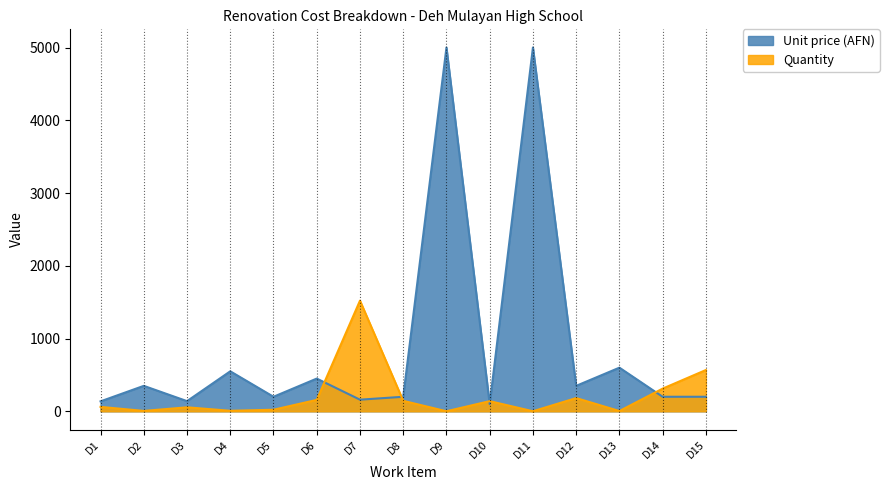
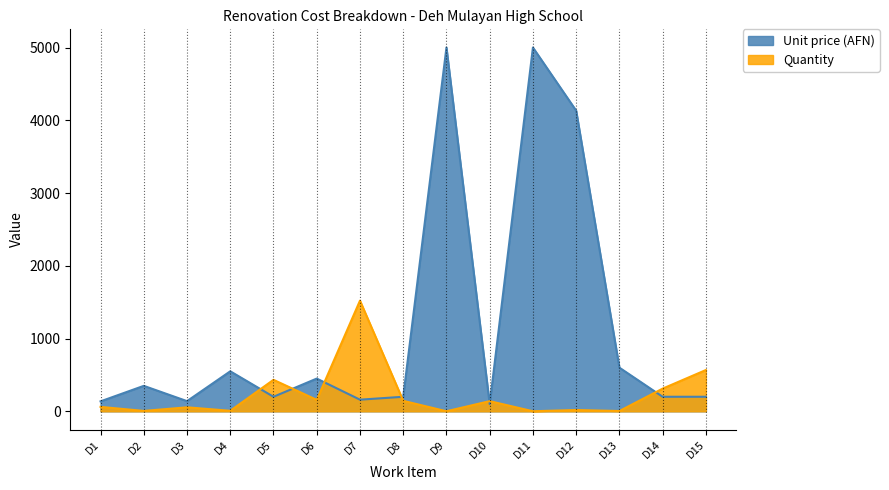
  {
    "Unit price (AFN)": {
      "D1": 100,
      "D2": 400,
      "D3": 100,
      "D4": 600,
      "D5": 200,
      "D6": 500,
      "D7": 200,
      "D8": 200,
      "D9": 5000,
      "D10": 100,
      "D11": 5000,
-     "D12": 400,
+     "D12": 4100,
      "D13": 600,
      "D14": 200,
      "D15": 200
    },
    "Quantity": {
      "D1": 100,
      "D2": 0,
      "D3": 100,
      "D4": 0,
-     "D5": 0,
+     "D5": 400,
      "D6": 200,
      "D7": 1500,
      "D8": 100,
      "D9": 0,
      "D10": 100,
      "D11": 0,
-     "D12": 200,
+     "D12": 0,
      "D13": 0,
      "D14": 300,
      "D15": 600
    }
  }
